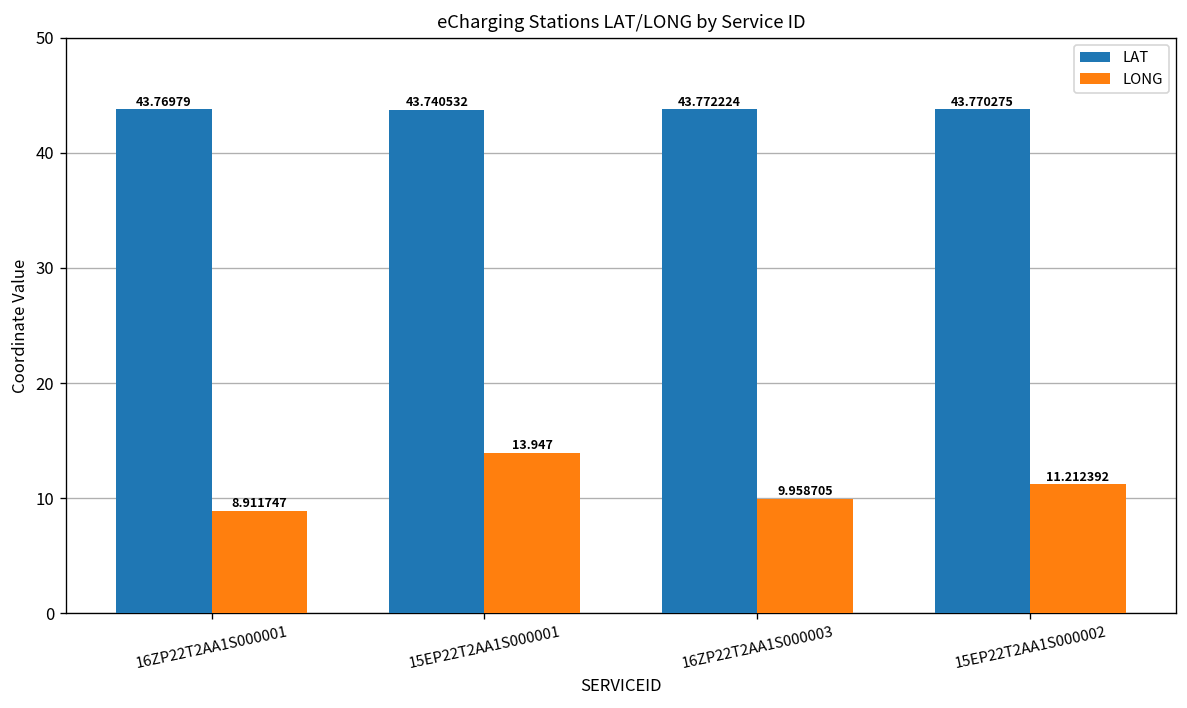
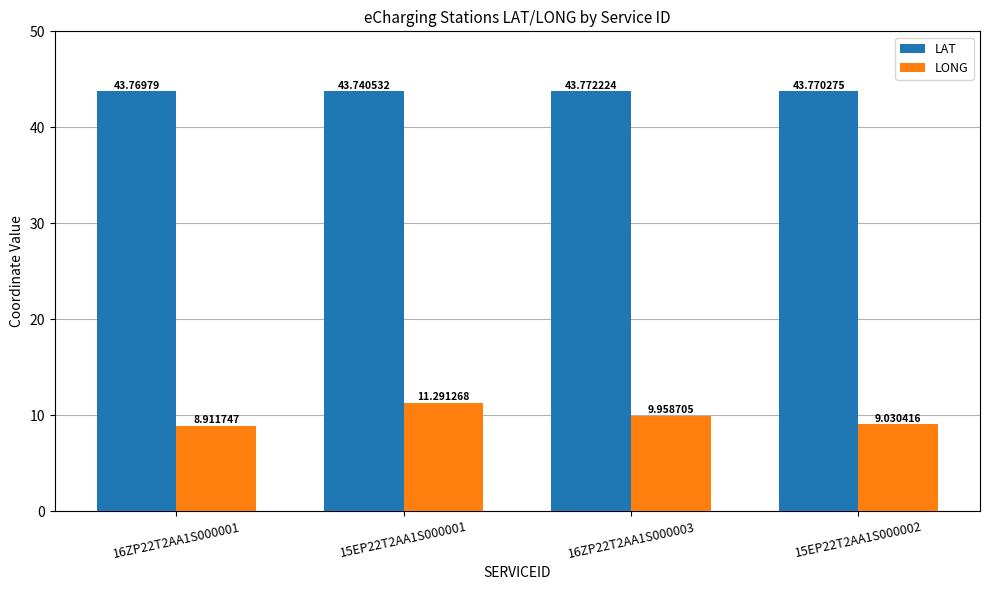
  {
    "LAT": {
      "16ZP22T2AA1S000001": 43.76979,
      "15EP22T2AA1S000001": 43.740532,
      "16ZP22T2AA1S000003": 43.772224,
      "15EP22T2AA1S000002": 43.770275
    },
    "LONG": {
      "16ZP22T2AA1S000001": 8.911747,
-     "15EP22T2AA1S000001": 13.947,
+     "15EP22T2AA1S000001": 11.291268,
      "16ZP22T2AA1S000003": 9.958705,
-     "15EP22T2AA1S000002": 11.212392
+     "15EP22T2AA1S000002": 9.030416
    }
  }
